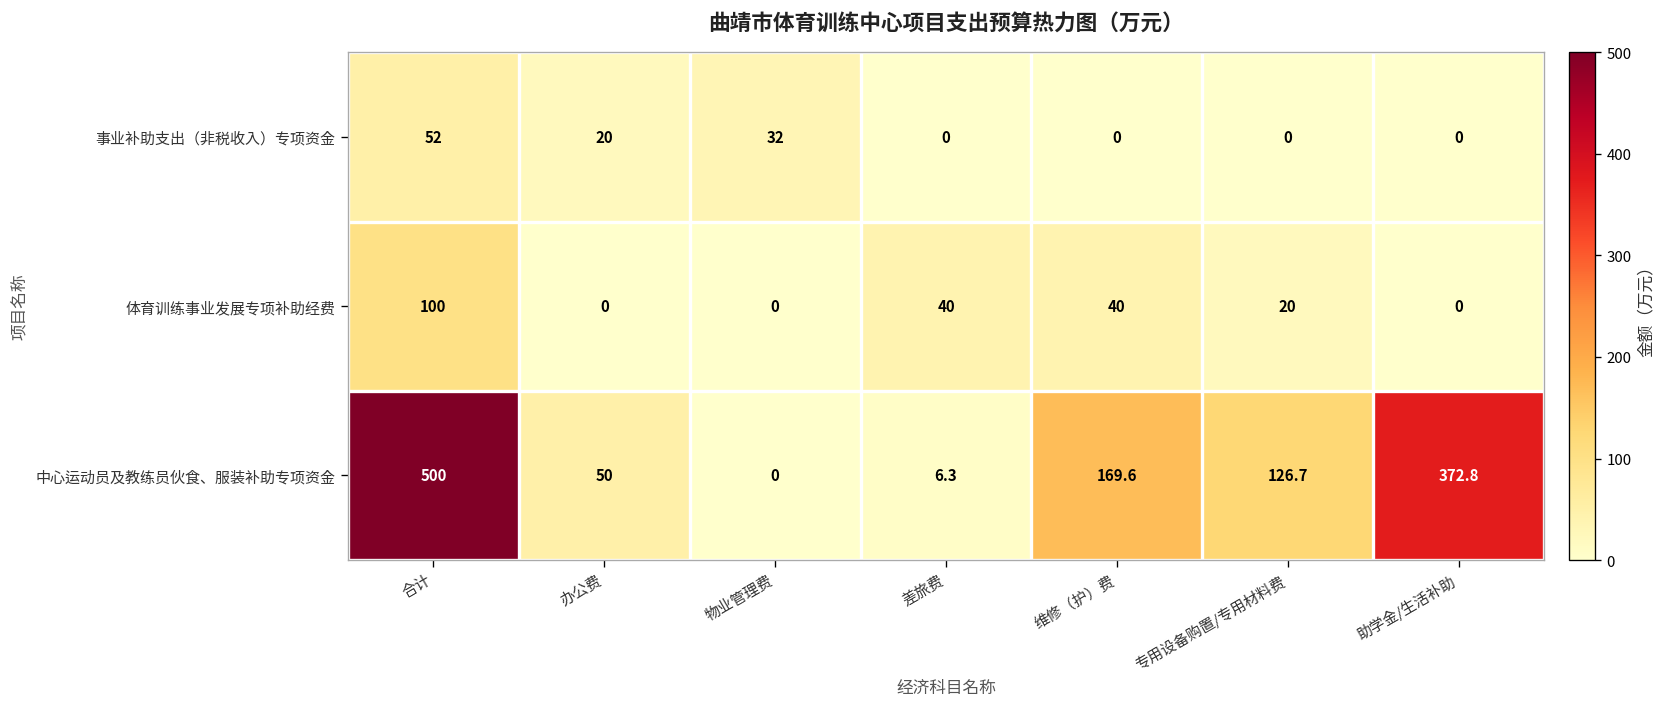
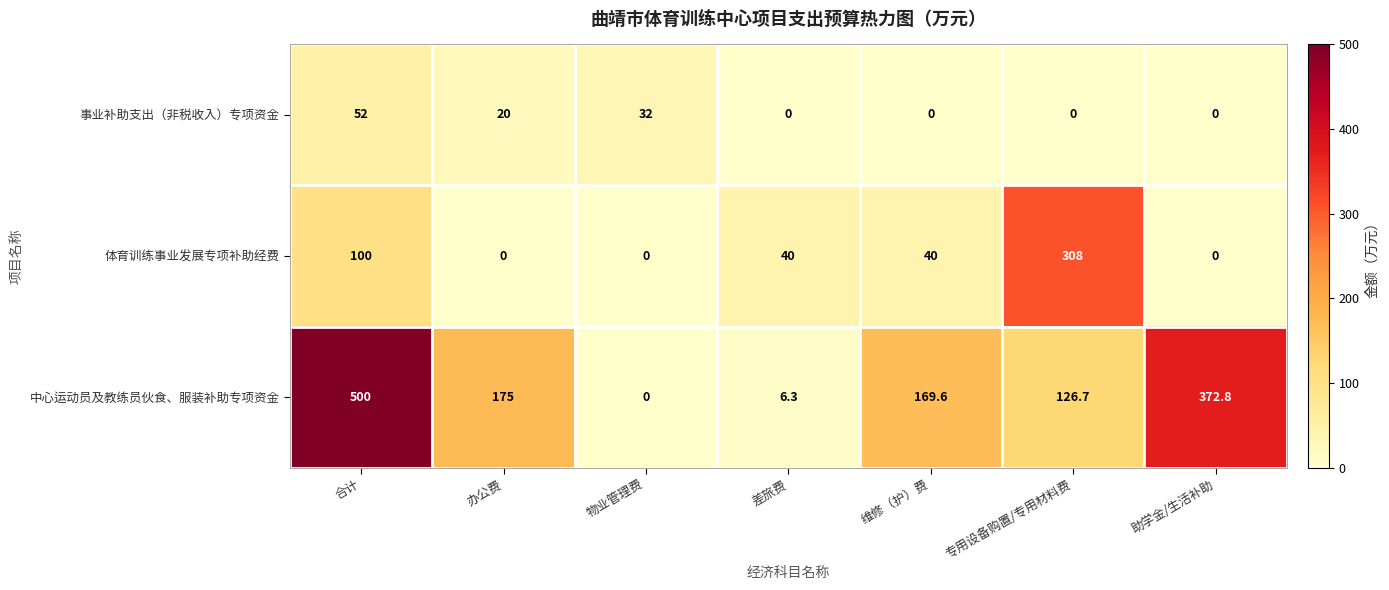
  {
    "事业补助支出（非税收入）专项资金": {
      "合计": 52,
      "办公费": 20,
      "物业管理费": 32,
      "差旅费": 0,
      "维修（护）费": 0,
      "专用设备购置/专用材料费": 0,
      "助学金/生活补助": 0
    },
    "体育训练事业发展专项补助经费": {
      "合计": 100,
      "办公费": 0,
      "物业管理费": 0,
      "差旅费": 40,
      "维修（护）费": 40,
-     "专用设备购置/专用材料费": 20,
+     "专用设备购置/专用材料费": 308,
      "助学金/生活补助": 0
    },
    "中心运动员及教练员伙食、服装补助专项资金": {
      "合计": 500,
-     "办公费": 50,
+     "办公费": 175,
      "物业管理费": 0,
      "差旅费": 6.3,
      "维修（护）费": 169.6,
      "专用设备购置/专用材料费": 126.7,
      "助学金/生活补助": 372.8
    }
  }
